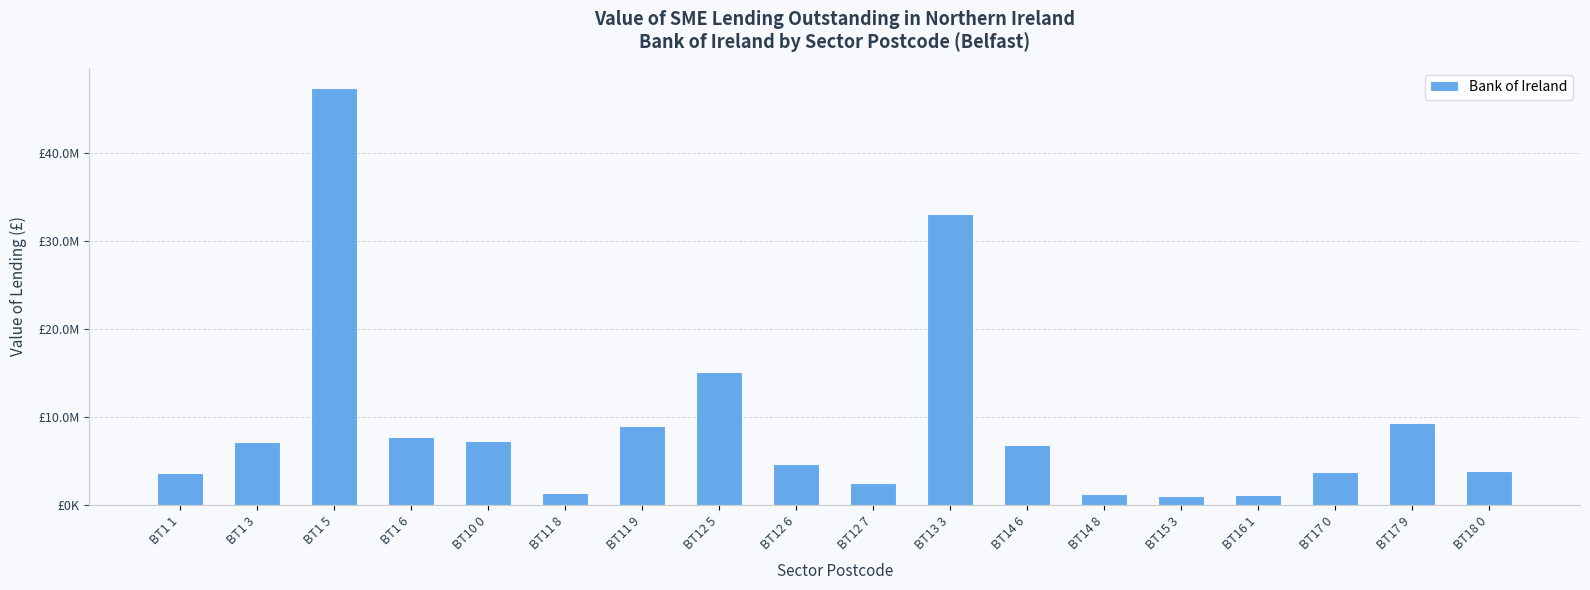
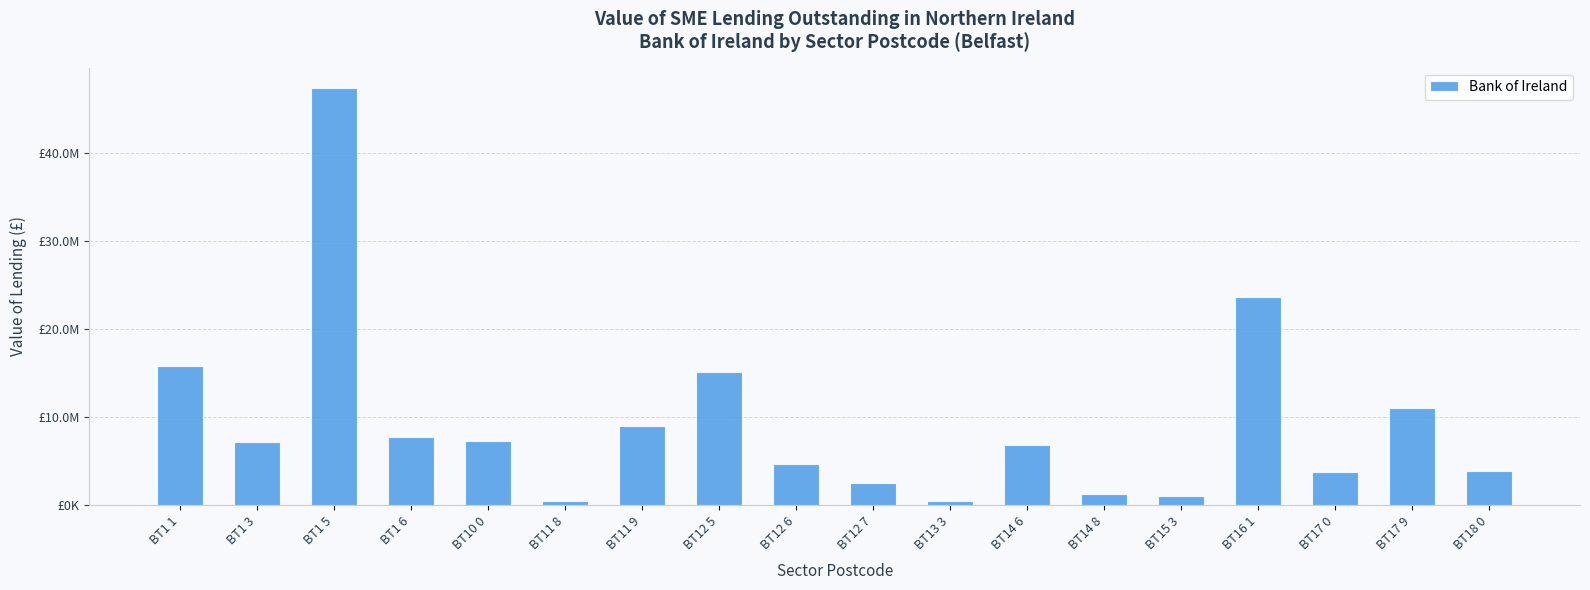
  {
-   "BT1 1": "£4000000",
+   "BT1 1": "£16000000",
    "BT1 3": "£7000000",
    "BT1 5": "£47000000",
    "BT1 6": "£8000000",
    "BT10 0": "£7000000",
-   "BT11 8": "£1000000",
+   "BT11 8": "£0",
    "BT11 9": "£9000000",
    "BT12 5": "£15000000",
    "BT12 6": "£5000000",
    "BT12 7": "£2000000",
-   "BT13 3": "£33000000",
+   "BT13 3": "£0",
    "BT14 6": "£7000000",
    "BT14 8": "£1000000",
    "BT15 3": "£1000000",
-   "BT16 1": "£1000000",
+   "BT16 1": "£24000000",
    "BT17 0": "£4000000",
-   "BT17 9": "£9000000",
+   "BT17 9": "£11000000",
    "BT18 0": "£4000000"
  }
